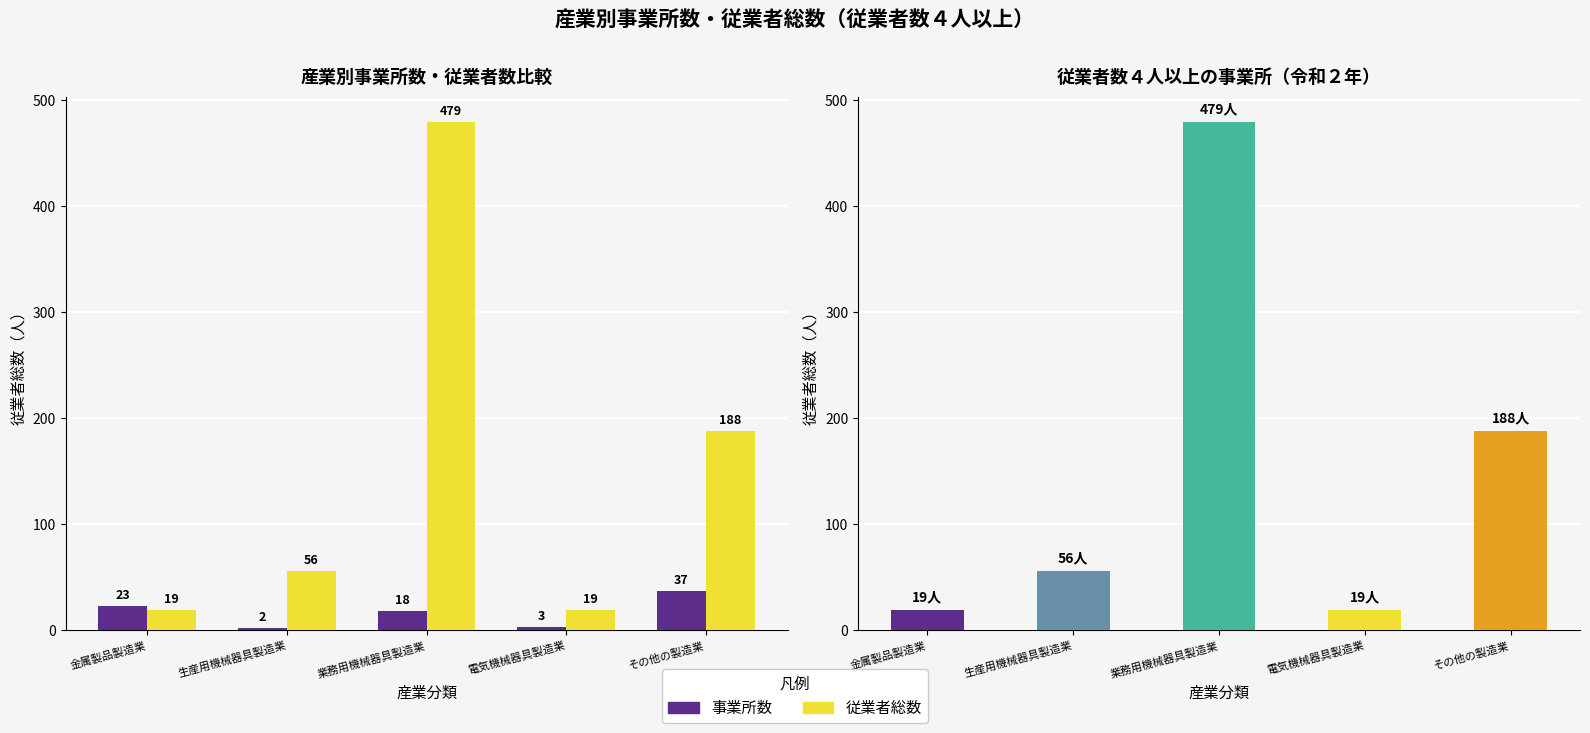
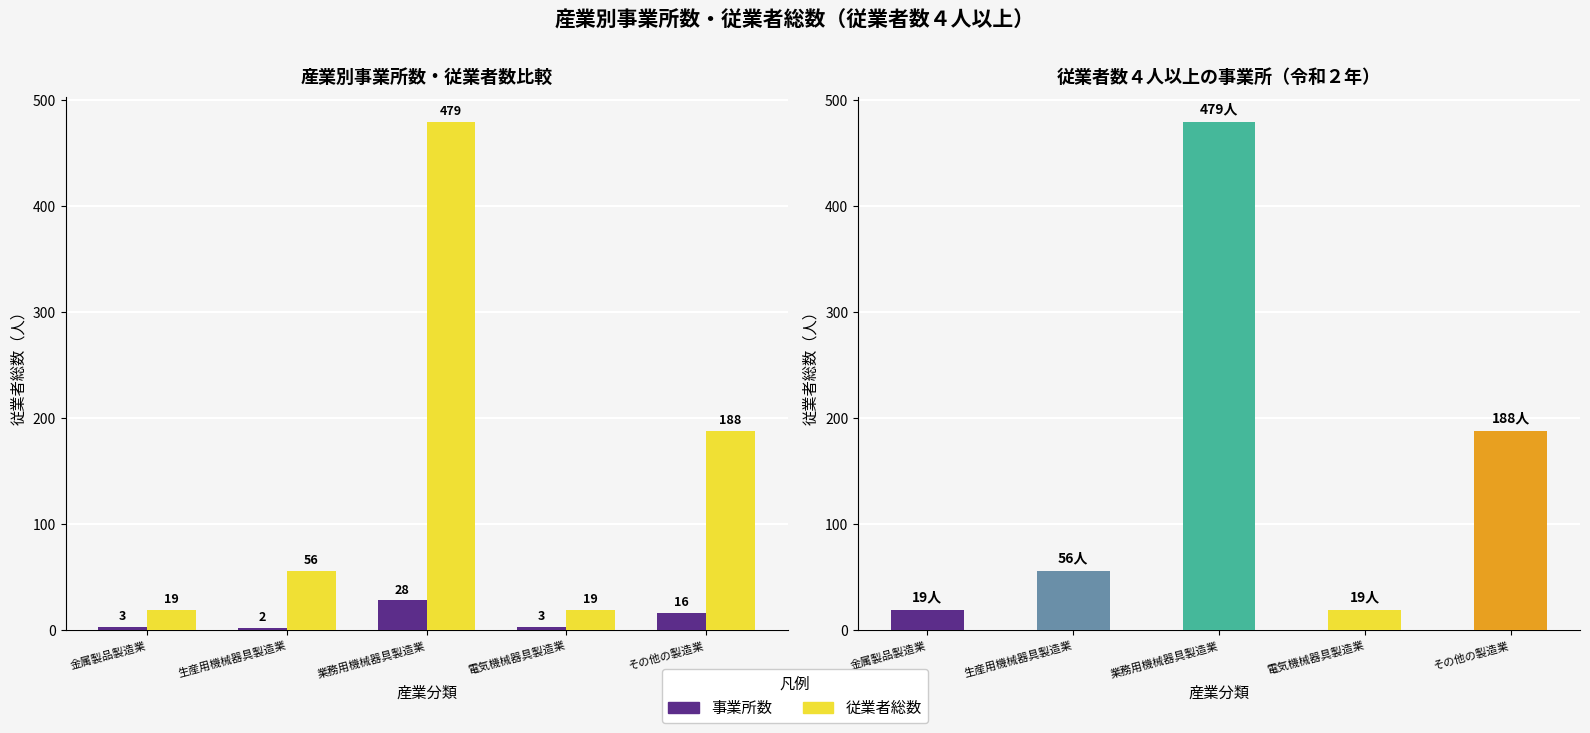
  {
    "産業別事業所数・従業者数比較": {
      "事業所数": {
-       "金属製品製造業": "23",
+       "金属製品製造業": "3",
        "生産用機械器具製造業": "2",
-       "業務用機械器具製造業": "18",
+       "業務用機械器具製造業": "28",
        "電気機械器具製造業": "3",
-       "その他の製造業": "37"
+       "その他の製造業": "16"
      },
      "従業者総数": {
        "金属製品製造業": "19",
        "生産用機械器具製造業": "56",
        "業務用機械器具製造業": "479",
        "電気機械器具製造業": "19",
        "その他の製造業": "188"
      }
    },
    "従業者数４人以上の事業所（令和２年）": {
      "金属製品製造業": "19人",
      "生産用機械器具製造業": "56人",
      "業務用機械器具製造業": "479人",
      "電気機械器具製造業": "19人",
      "その他の製造業": "188人"
    }
  }
